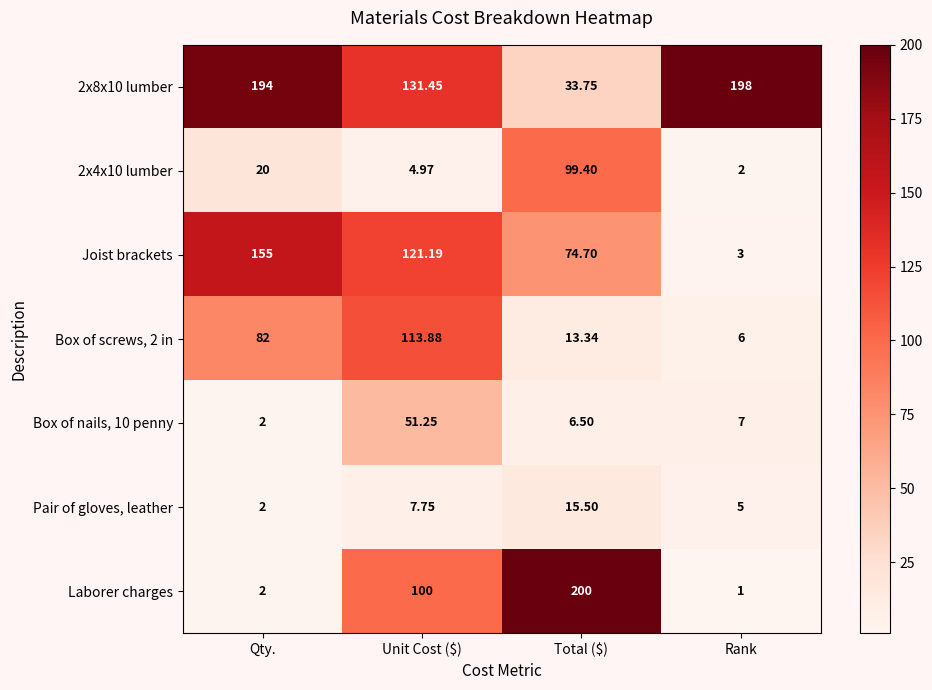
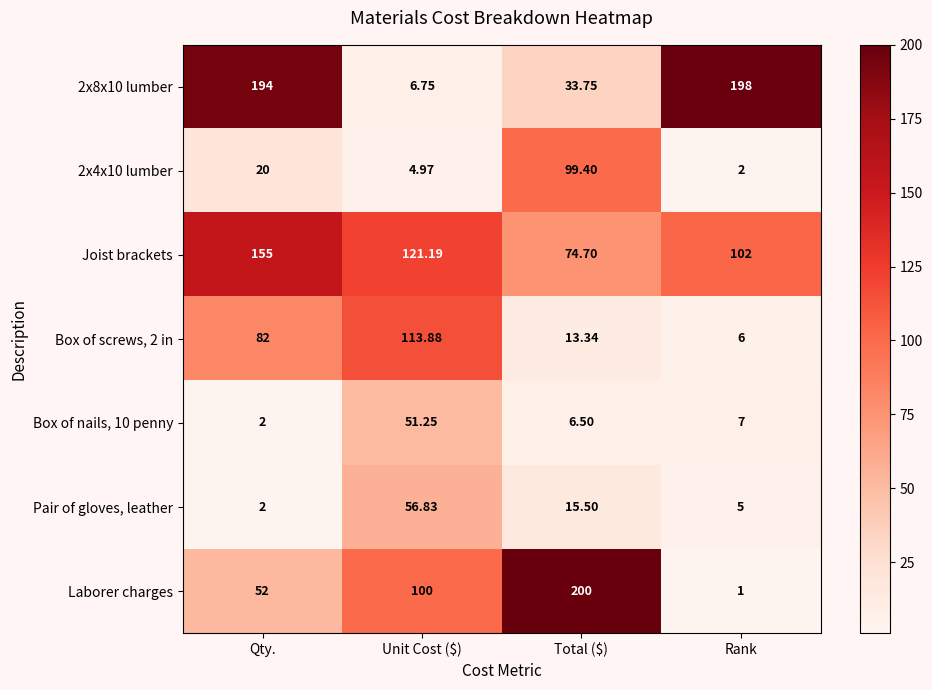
  {
    "2x8x10 lumber": {
      "Qty.": 194,
-     "Unit Cost ($)": 131.45,
+     "Unit Cost ($)": 6.75,
      "Total ($)": 33.75,
      "Rank": 198
    },
    "2x4x10 lumber": {
      "Qty.": 20,
      "Unit Cost ($)": 4.97,
      "Total ($)": 99.40,
      "Rank": 2
    },
    "Joist brackets": {
      "Qty.": 155,
      "Unit Cost ($)": 121.19,
      "Total ($)": 74.70,
-     "Rank": 3
+     "Rank": 102
    },
    "Box of screws, 2 in": {
      "Qty.": 82,
      "Unit Cost ($)": 113.88,
      "Total ($)": 13.34,
      "Rank": 6
    },
    "Box of nails, 10 penny": {
      "Qty.": 2,
      "Unit Cost ($)": 51.25,
      "Total ($)": 6.50,
      "Rank": 7
    },
    "Pair of gloves, leather": {
      "Qty.": 2,
-     "Unit Cost ($)": 7.75,
+     "Unit Cost ($)": 56.83,
      "Total ($)": 15.50,
      "Rank": 5
    },
    "Laborer charges": {
-     "Qty.": 2,
+     "Qty.": 52,
      "Unit Cost ($)": 100,
      "Total ($)": 200,
      "Rank": 1
    }
  }
